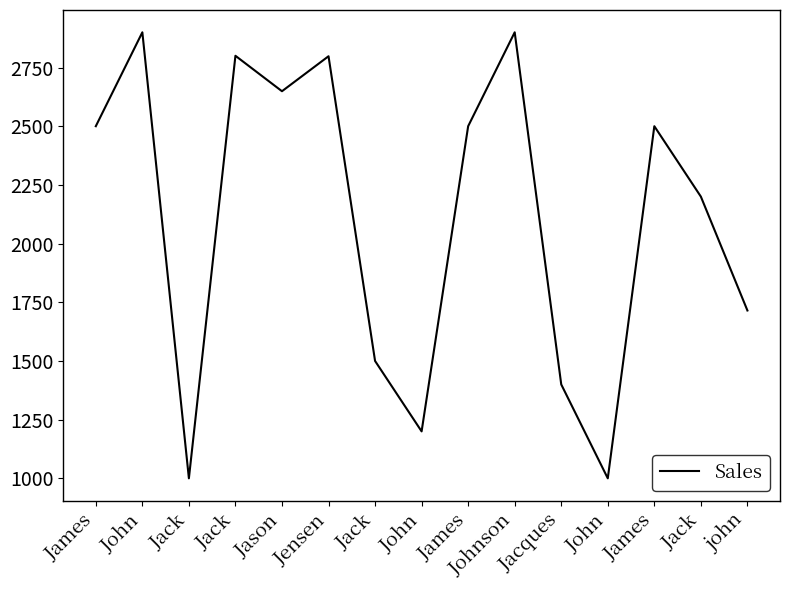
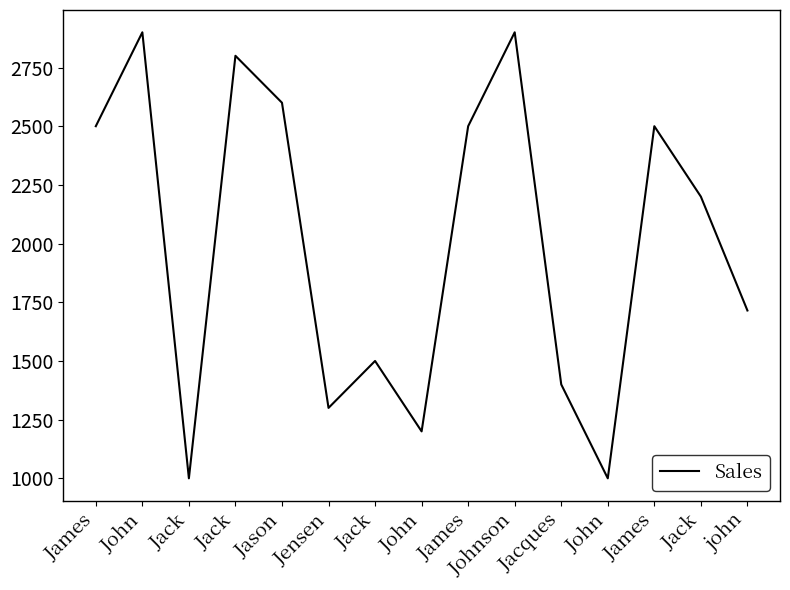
  {
-   "Jason": 2650,
-   "Jensen": 2800,
+   "Jason": 2600,
+   "Jensen": 1300,
    "Johnson": 2900,
    "Jacques": 1400,
    "john": 1720
  }
